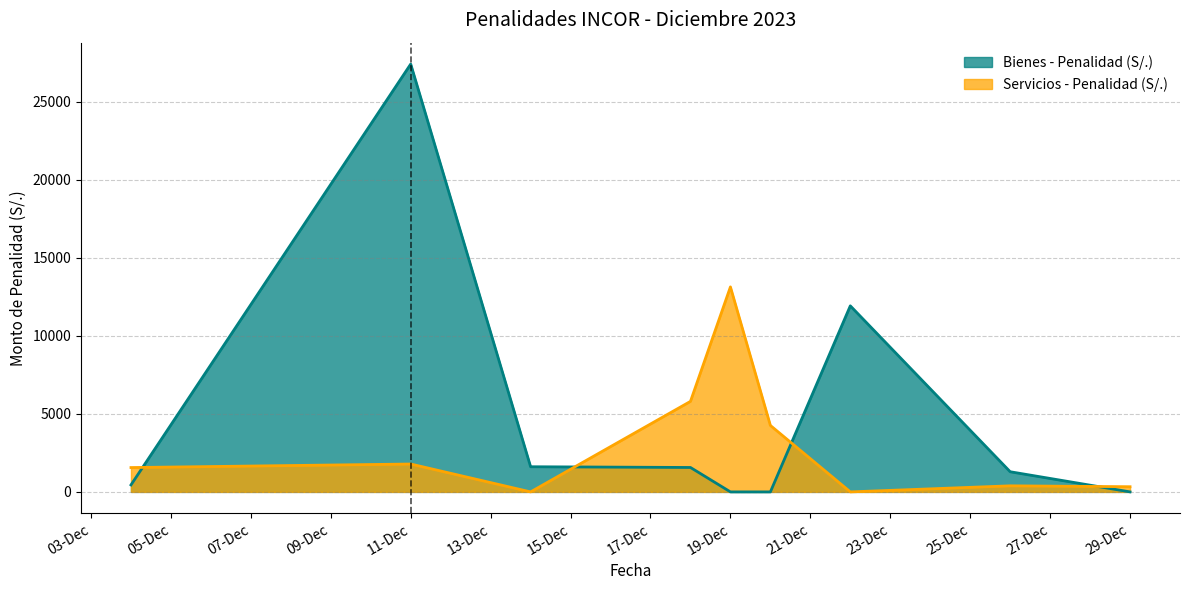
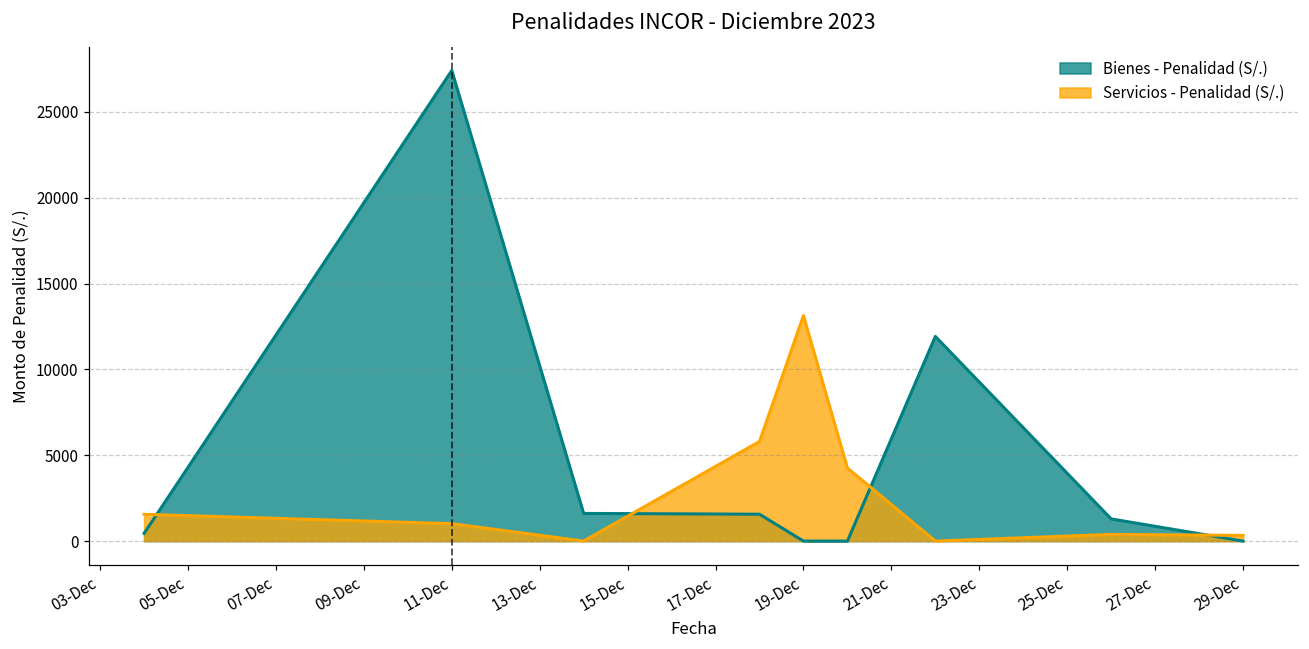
  {
    "Bienes - Penalidad (S/.)": {
      "11-Dec": 27400,
      "19-Dec": 0,
      "29-Dec": 0
    },
    "Servicios - Penalidad (S/.)": {
-     "11-Dec": 1800,
+     "11-Dec": 1000,
      "19-Dec": 13100,
      "29-Dec": 300
    }
  }
